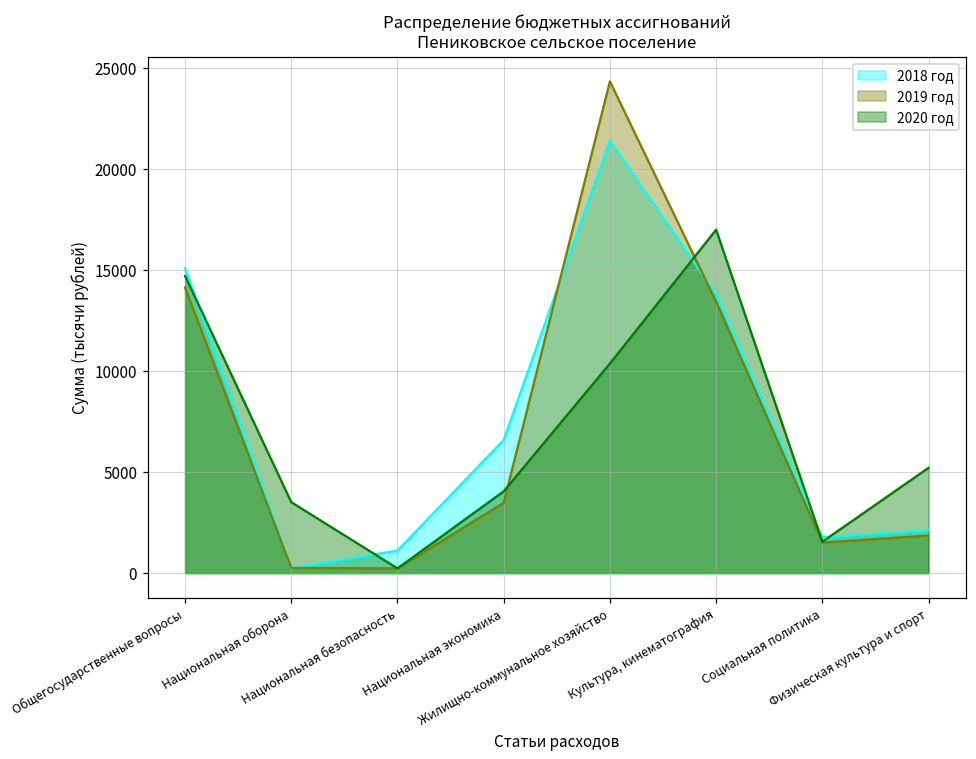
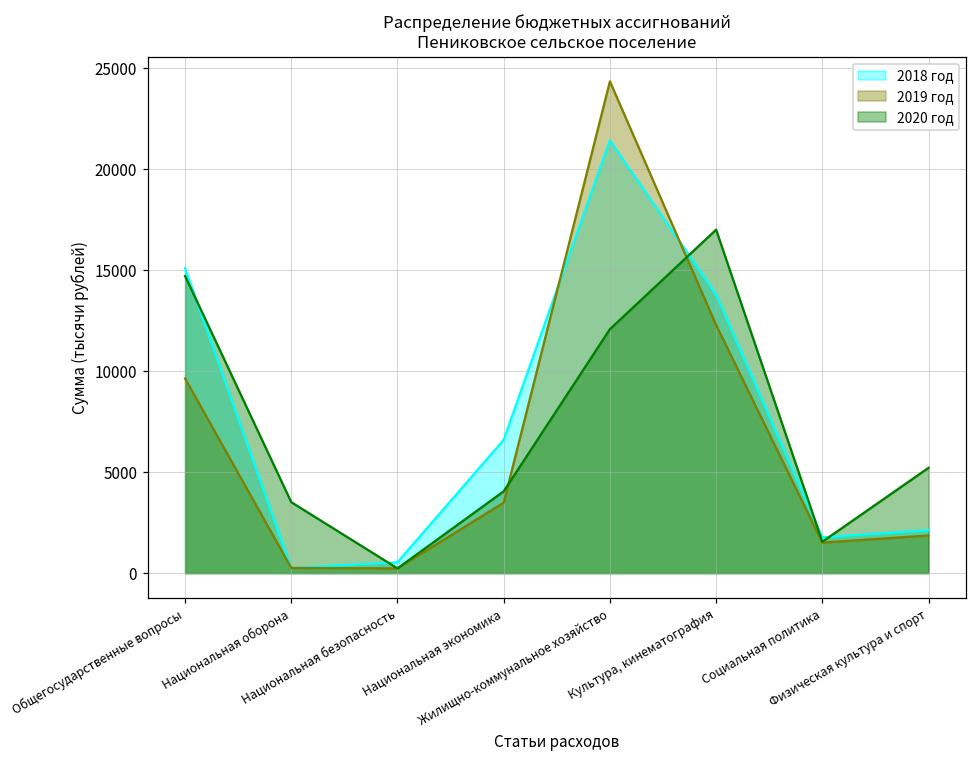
  {
    "2018 год": {
      "Общегосударственные вопросы": 15100,
-     "Национальная безопасность": 1100,
+     "Национальная безопасность": 500,
      "Национальная экономика": 6600,
      "Жилищно-коммунальное хозяйство": 21400,
      "Культура, кинематография": 13800,
      "Социальная политика": 1800,
      "Физическая культура и спорт": 2100
    },
    "2019 год": {
-     "Общегосударственные вопросы": 14100,
+     "Общегосударственные вопросы": 9600,
      "Национальная экономика": 3500,
      "Жилищно-коммунальное хозяйство": 24300,
-     "Культура, кинематография": 13400,
+     "Культура, кинематография": 12300,
      "Физическая культура и спорт": 1900
    },
    "2020 год": {
      "Общегосударственные вопросы": 14700,
      "Национальная оборона": 3500,
      "Национальная экономика": 4100,
-     "Жилищно-коммунальное хозяйство": 10400,
+     "Жилищно-коммунальное хозяйство": 12100,
      "Культура, кинематография": 17000,
      "Физическая культура и спорт": 5200
    }
  }
